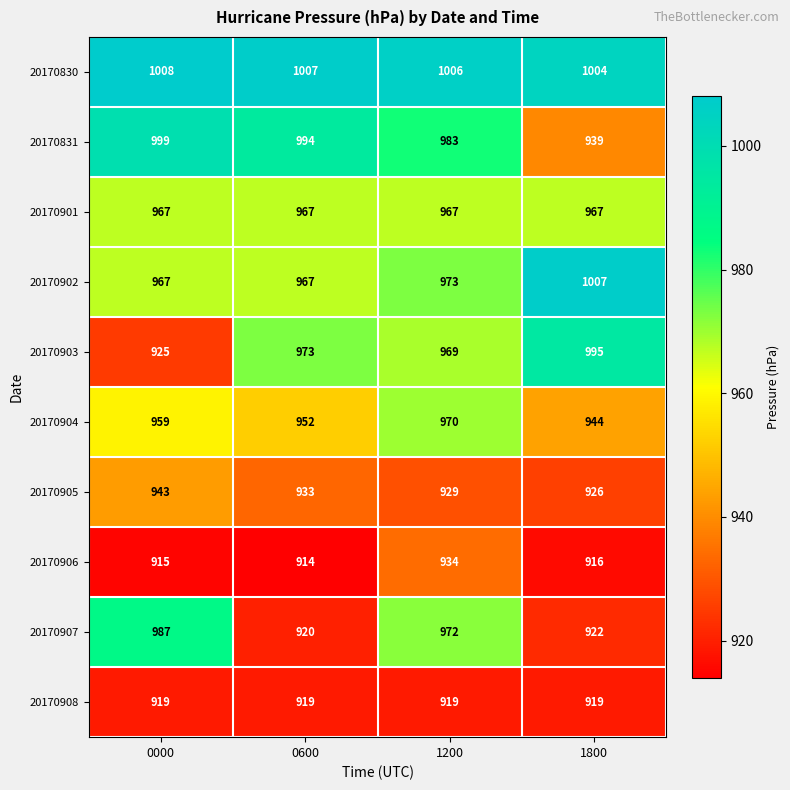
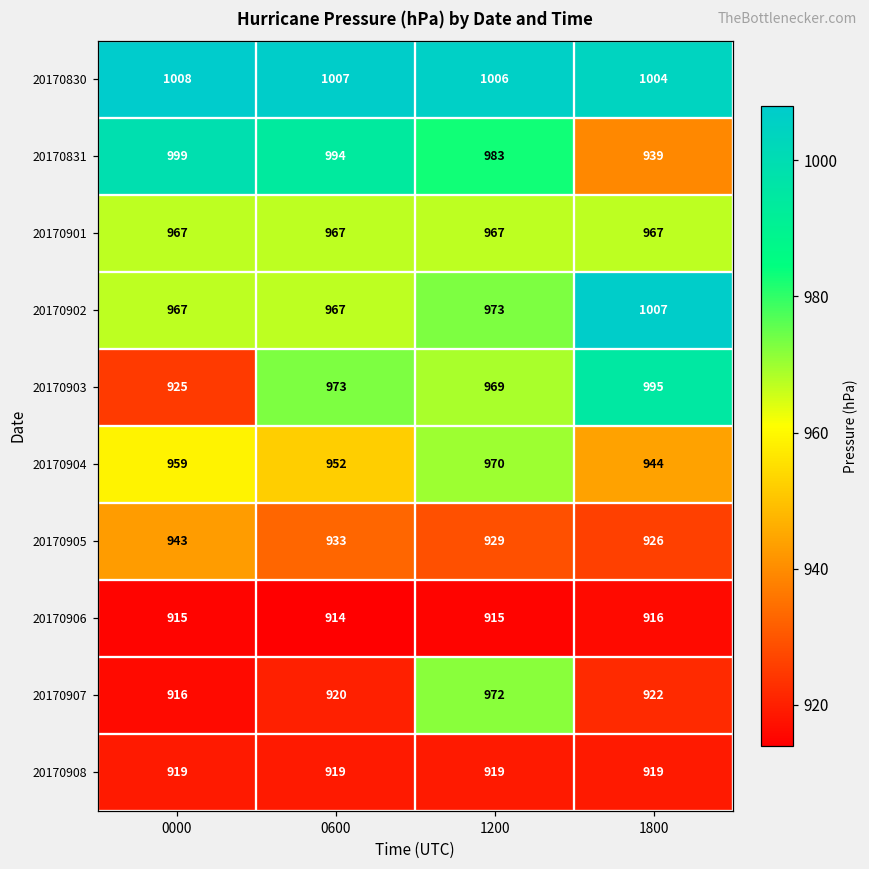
  {
    "20170830": {
      "0000": 1008,
      "0600": 1007,
      "1200": 1006,
      "1800": 1004
    },
    "20170831": {
      "0000": 999,
      "0600": 994,
      "1200": 983,
      "1800": 939
    },
    "20170901": {
      "0000": 967,
      "0600": 967,
      "1200": 967,
      "1800": 967
    },
    "20170902": {
      "0000": 967,
      "0600": 967,
      "1200": 973,
      "1800": 1007
    },
    "20170903": {
      "0000": 925,
      "0600": 973,
      "1200": 969,
      "1800": 995
    },
    "20170904": {
      "0000": 959,
      "0600": 952,
      "1200": 970,
      "1800": 944
    },
    "20170905": {
      "0000": 943,
      "0600": 933,
      "1200": 929,
      "1800": 926
    },
    "20170906": {
      "0000": 915,
      "0600": 914,
-     "1200": 934,
+     "1200": 915,
      "1800": 916
    },
    "20170907": {
-     "0000": 987,
+     "0000": 916,
      "0600": 920,
      "1200": 972,
      "1800": 922
    },
    "20170908": {
      "0000": 919,
      "0600": 919,
      "1200": 919,
      "1800": 919
    }
  }
